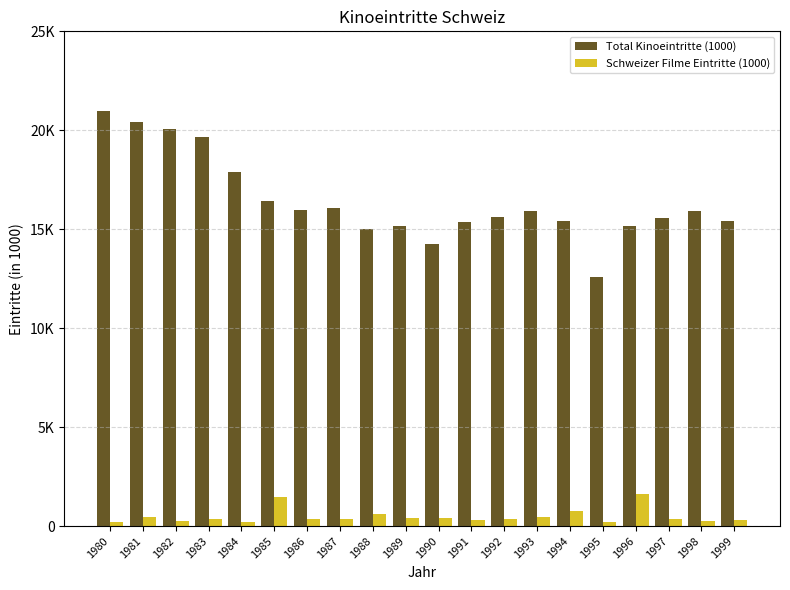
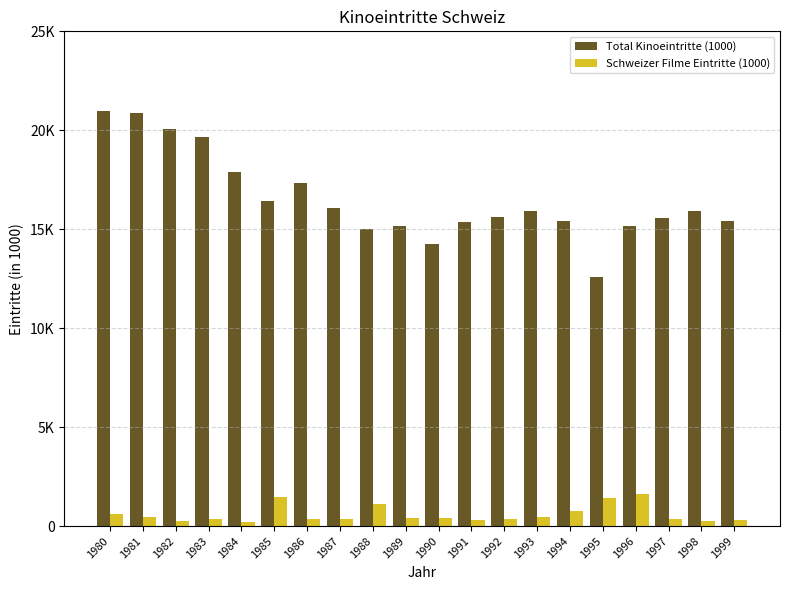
  {
    "Total Kinoeintritte (1000)": {
      "1980": 21000,
-     "1981": 20400,
+     "1981": 20900,
      "1982": 20100,
      "1983": 19700,
      "1984": 17900,
      "1985": 16400,
-     "1986": 15900,
+     "1986": 17400,
      "1987": 16100,
      "1988": 15000,
      "1989": 15100,
      "1990": 14200,
      "1991": 15400,
      "1992": 15600,
      "1993": 15900,
      "1994": 15400,
      "1995": 12600,
      "1996": 15100,
      "1997": 15500,
      "1998": 15900,
      "1999": 15400
    },
    "Schweizer Filme Eintritte (1000)": {
-     "1980": 200,
+     "1980": 600,
      "1981": 500,
      "1982": 300,
      "1983": 400,
      "1984": 200,
      "1985": 1500,
      "1986": 400,
      "1987": 300,
-     "1988": 600,
+     "1988": 1100,
      "1989": 400,
      "1990": 400,
      "1991": 300,
      "1992": 400,
      "1993": 500,
      "1994": 700,
-     "1995": 200,
+     "1995": 1400,
      "1996": 1600,
      "1997": 400,
      "1998": 200,
      "1999": 300
    }
  }
